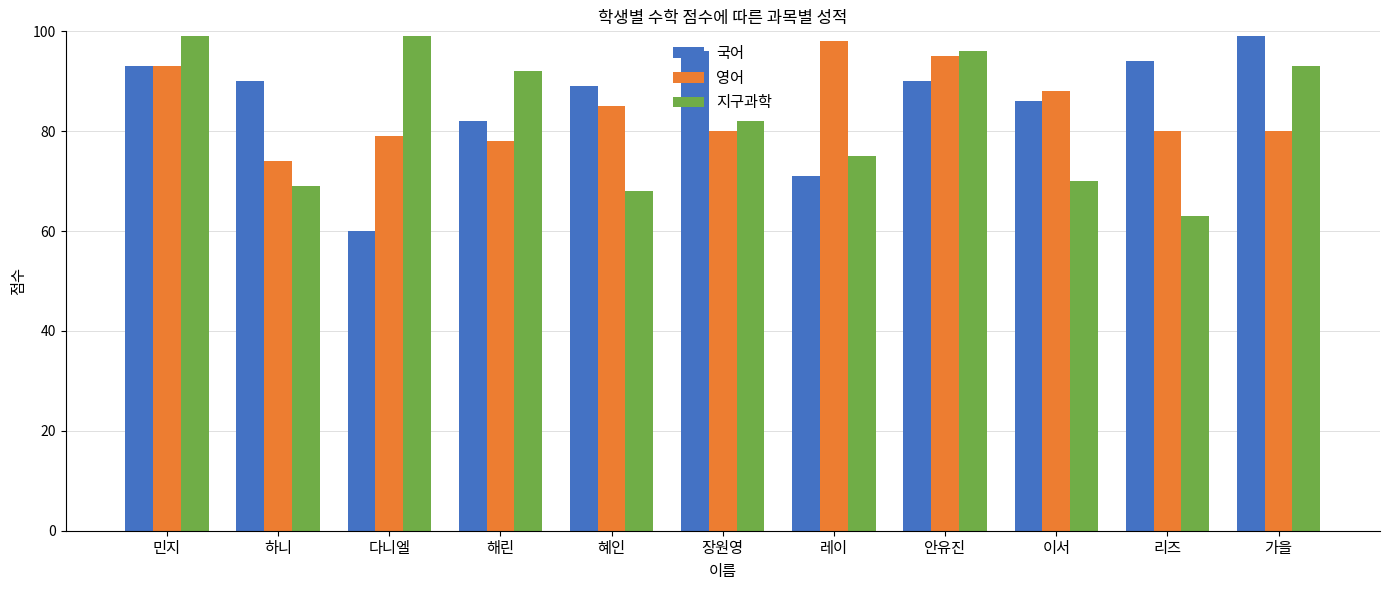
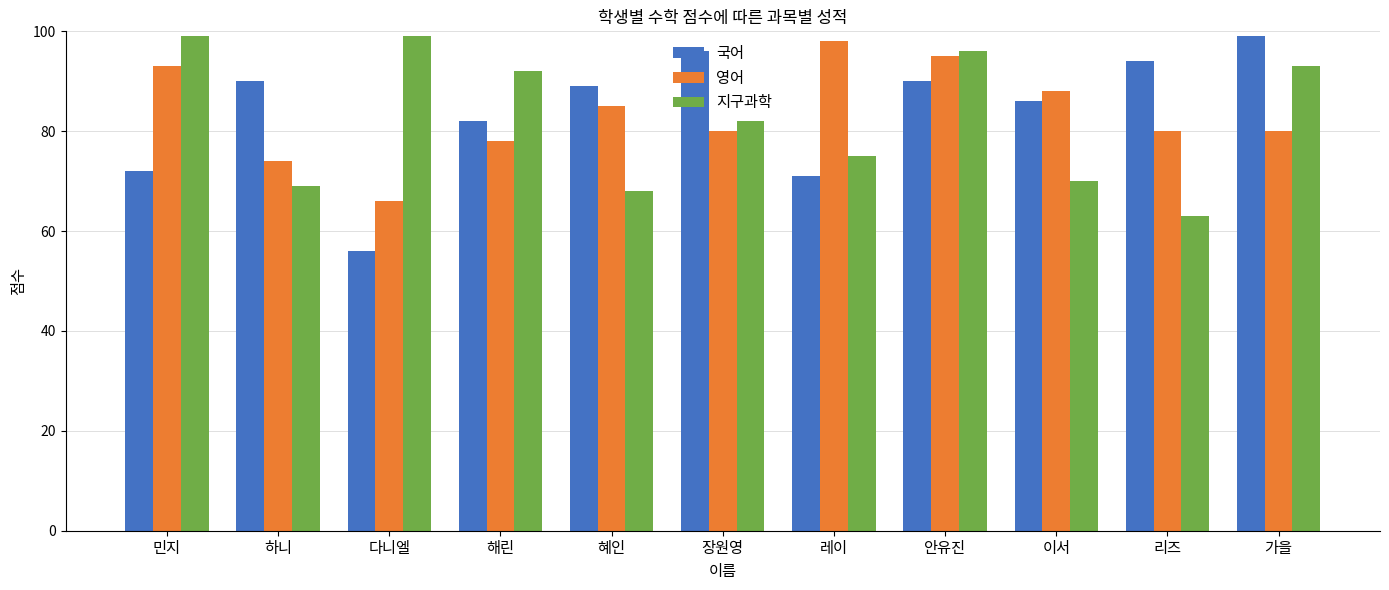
  {
    "국어": {
-     "민지": 93,
+     "민지": 72,
      "하니": 90,
-     "다니엘": 60,
+     "다니엘": 56,
      "해린": 82,
      "혜인": 89,
      "장원영": 96,
      "레이": 71,
      "안유진": 90,
      "이서": 86,
      "리즈": 94,
      "가을": 99
    },
    "영어": {
      "민지": 93,
      "하니": 74,
-     "다니엘": 79,
+     "다니엘": 66,
      "해린": 78,
      "혜인": 85,
      "장원영": 80,
      "레이": 98,
      "안유진": 95,
      "이서": 88,
      "리즈": 80,
      "가을": 80
    },
    "지구과학": {
      "민지": 99,
      "하니": 69,
      "다니엘": 99,
      "해린": 92,
      "혜인": 68,
      "장원영": 82,
      "레이": 75,
      "안유진": 96,
      "이서": 70,
      "리즈": 63,
      "가을": 93
    }
  }
